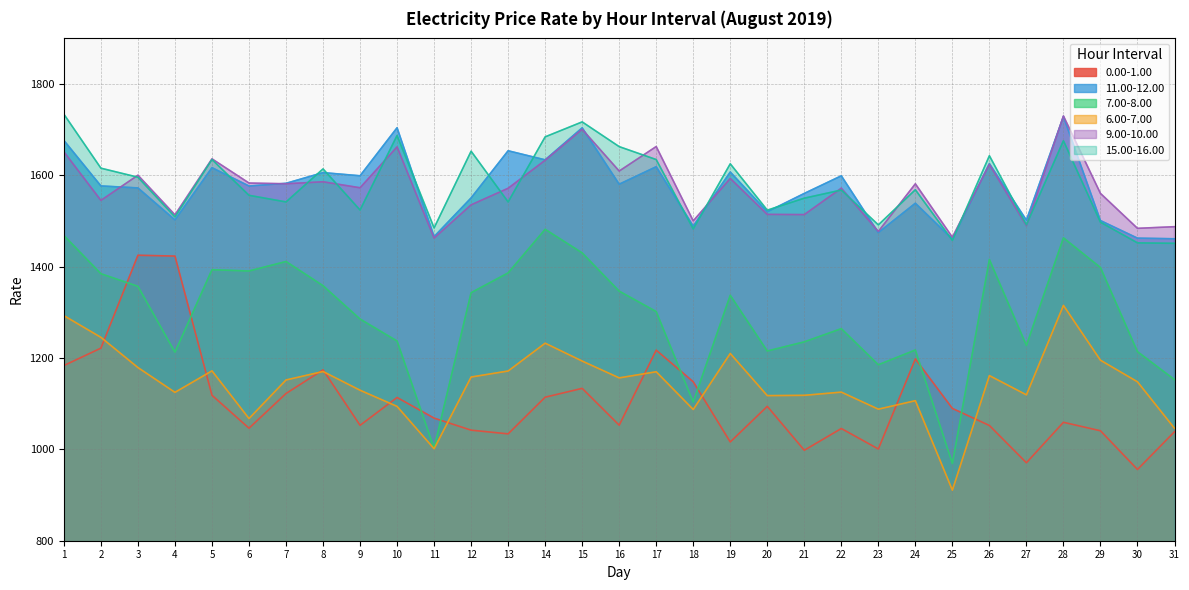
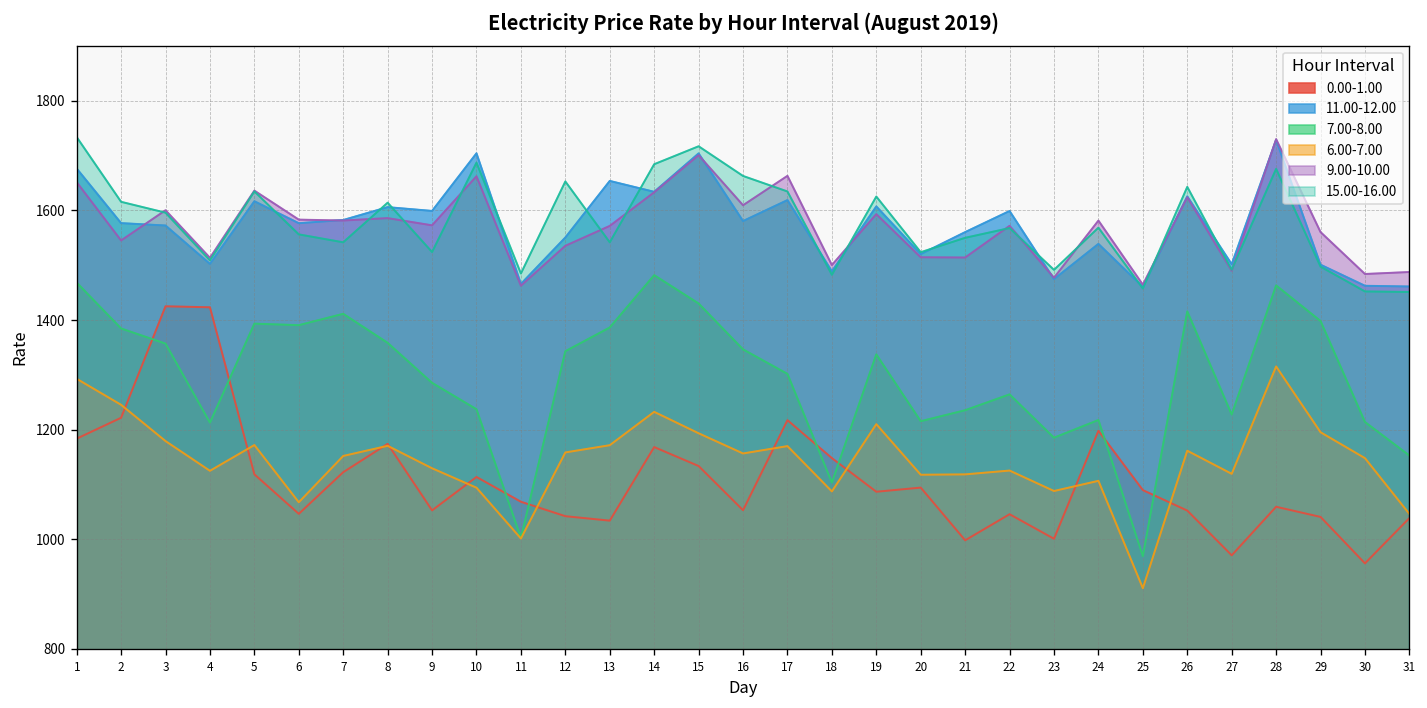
  {
    "0.00-1.00": {
      "1": 1180,
      "2": 1220,
      "3": 1430,
      "4": 1420,
      "5": 1120,
      "6": 1050,
      "7": 1120,
      "9": 1050,
      "10": 1110,
      "11": 1070,
      "12": 1040,
      "13": 1030,
-     "14": 1110,
+     "14": 1170,
      "15": 1130,
      "16": 1050,
      "17": 1220,
      "18": 1150,
-     "19": 1020,
+     "19": 1090,
      "20": 1090,
      "21": 1000,
      "22": 1050,
      "23": 1000,
      "24": 1200,
      "25": 1090,
      "26": 1050,
      "27": 970,
      "28": 1060,
      "29": 1040,
      "30": 960,
      "31": 1040
    },
    "11.00-12.00": {
      "1": 1680,
      "2": 1580,
      "3": 1570,
      "4": 1500,
      "5": 1620,
      "6": 1580,
      "8": 1610,
      "9": 1600,
      "10": 1700,
      "12": 1550,
      "13": 1650,
      "16": 1580,
      "17": 1620,
      "18": 1490,
      "19": 1610,
      "21": 1560,
      "22": 1600,
      "24": 1540,
      "27": 1500,
      "30": 1460,
      "31": 1460
    },
    "6.00-7.00": {
      "1": 1290,
      "2": 1250,
      "3": 1180,
      "4": 1120,
      "5": 1170,
      "6": 1070,
      "7": 1150,
      "9": 1130,
      "10": 1090,
      "12": 1160,
      "13": 1170,
      "14": 1230,
      "15": 1190,
      "16": 1160,
      "17": 1170,
      "18": 1090,
      "19": 1210,
      "20": 1120,
      "21": 1120,
      "22": 1130,
      "23": 1090,
      "24": 1110,
      "25": 910,
      "26": 1160,
      "27": 1120,
      "28": 1320,
      "29": 1200,
      "30": 1150,
      "31": 1050
    },
    "9.00-10.00": {
      "1": 1650,
      "2": 1550,
      "6": 1580,
      "8": 1590,
      "9": 1570,
      "10": 1660,
      "12": 1540,
      "13": 1570,
      "16": 1610,
      "17": 1660,
      "18": 1500,
      "19": 1590,
      "20": 1510,
      "21": 1510,
      "24": 1580,
      "29": 1560,
      "30": 1480,
      "31": 1490
    }
  }
